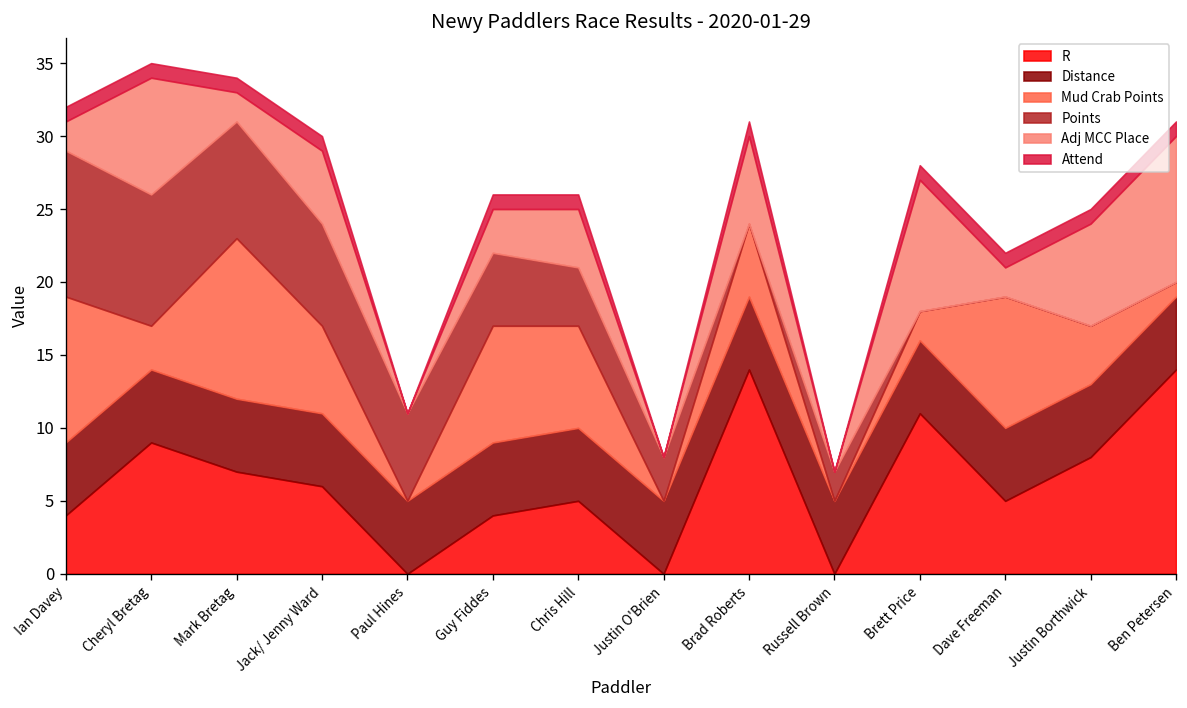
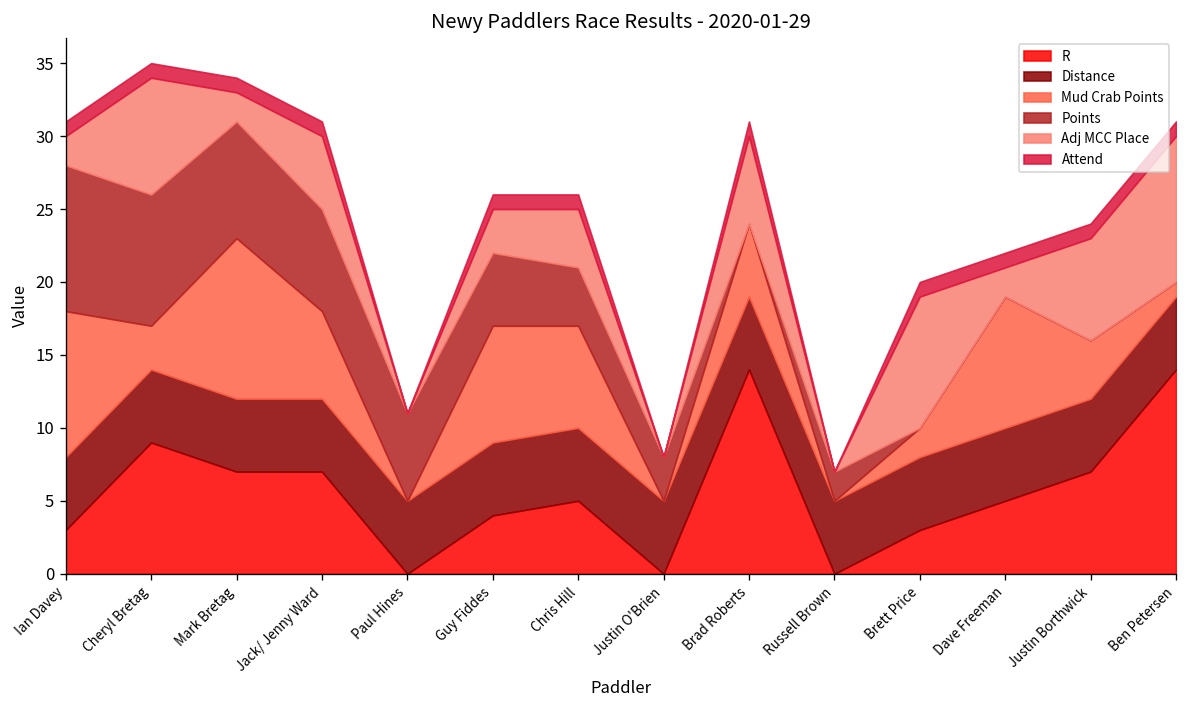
  {
    "R": {
-     "Ian Davey": 4,
+     "Ian Davey": 3,
      "Cheryl Bretag": 9,
      "Mark Bretag": 7,
-     "Jack/ Jenny Ward": 6,
+     "Jack/ Jenny Ward": 7,
      "Paul Hines": 0,
      "Guy Fiddes": 4,
      "Chris Hill": 5,
      "Justin O'Brien": 0,
      "Brad Roberts": 14,
      "Russell Brown": 0,
-     "Brett Price": 11,
+     "Brett Price": 3,
      "Dave Freeman": 5,
-     "Justin Borthwick": 8,
+     "Justin Borthwick": 7,
      "Ben Petersen": 14
    },
    "Distance": {
      "Ian Davey": 5,
      "Cheryl Bretag": 5,
      "Mark Bretag": 5,
      "Jack/ Jenny Ward": 5,
      "Guy Fiddes": 5,
      "Chris Hill": 5,
      "Brad Roberts": 5,
      "Brett Price": 5,
      "Dave Freeman": 5,
      "Justin Borthwick": 5,
      "Ben Petersen": 5
    }
  }
